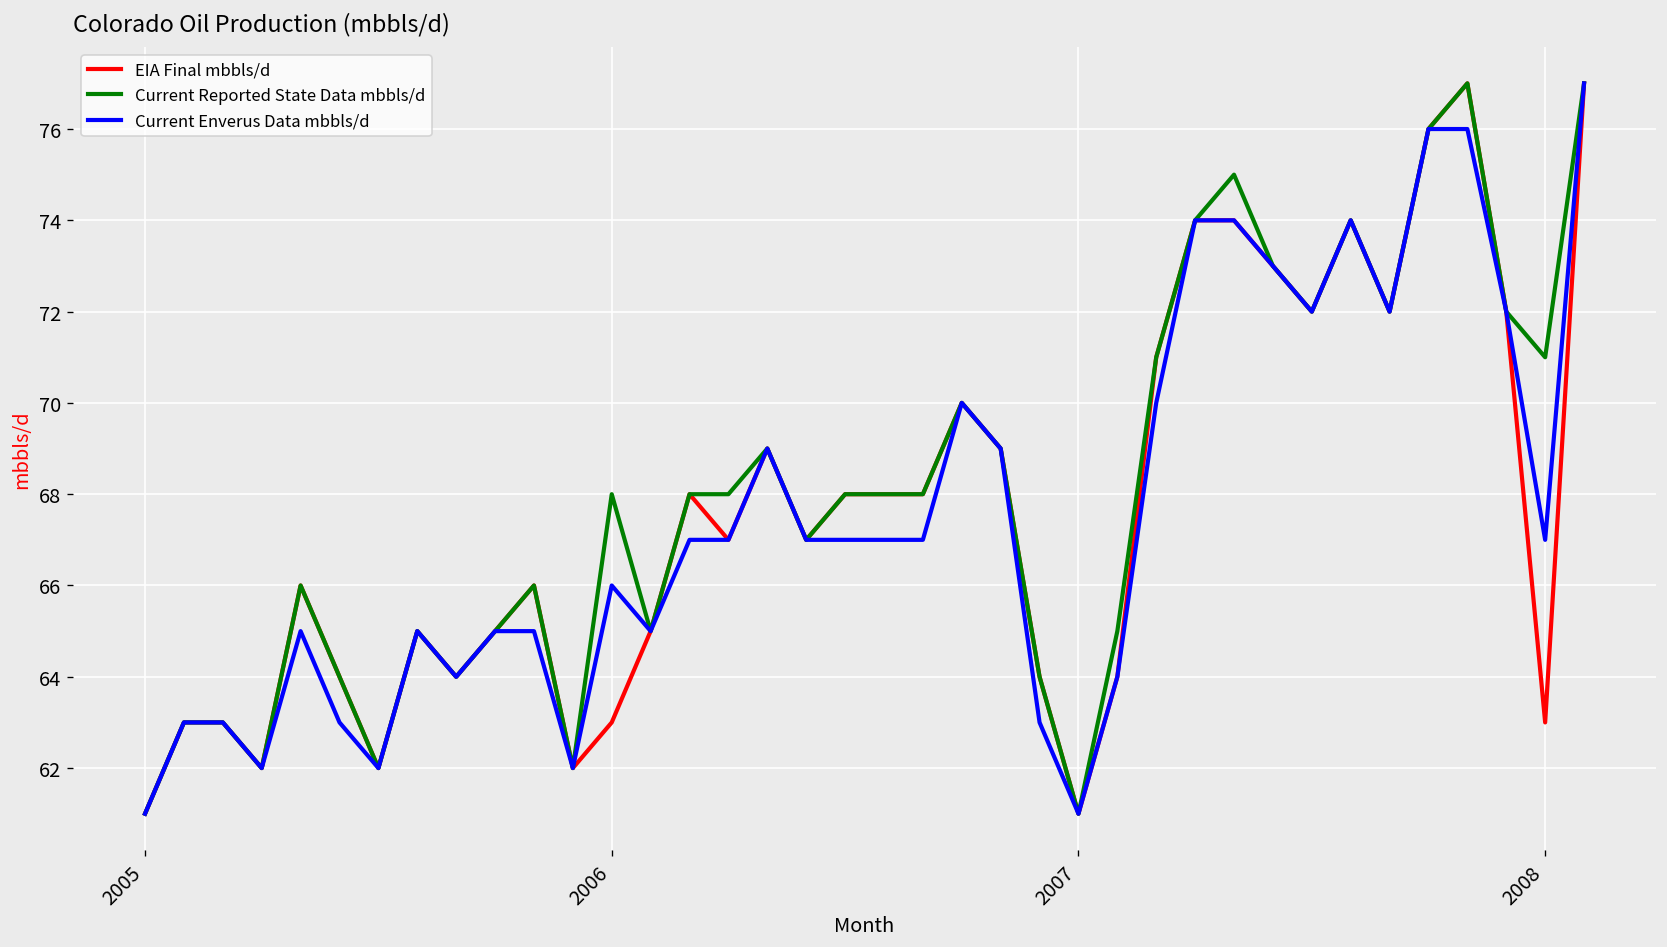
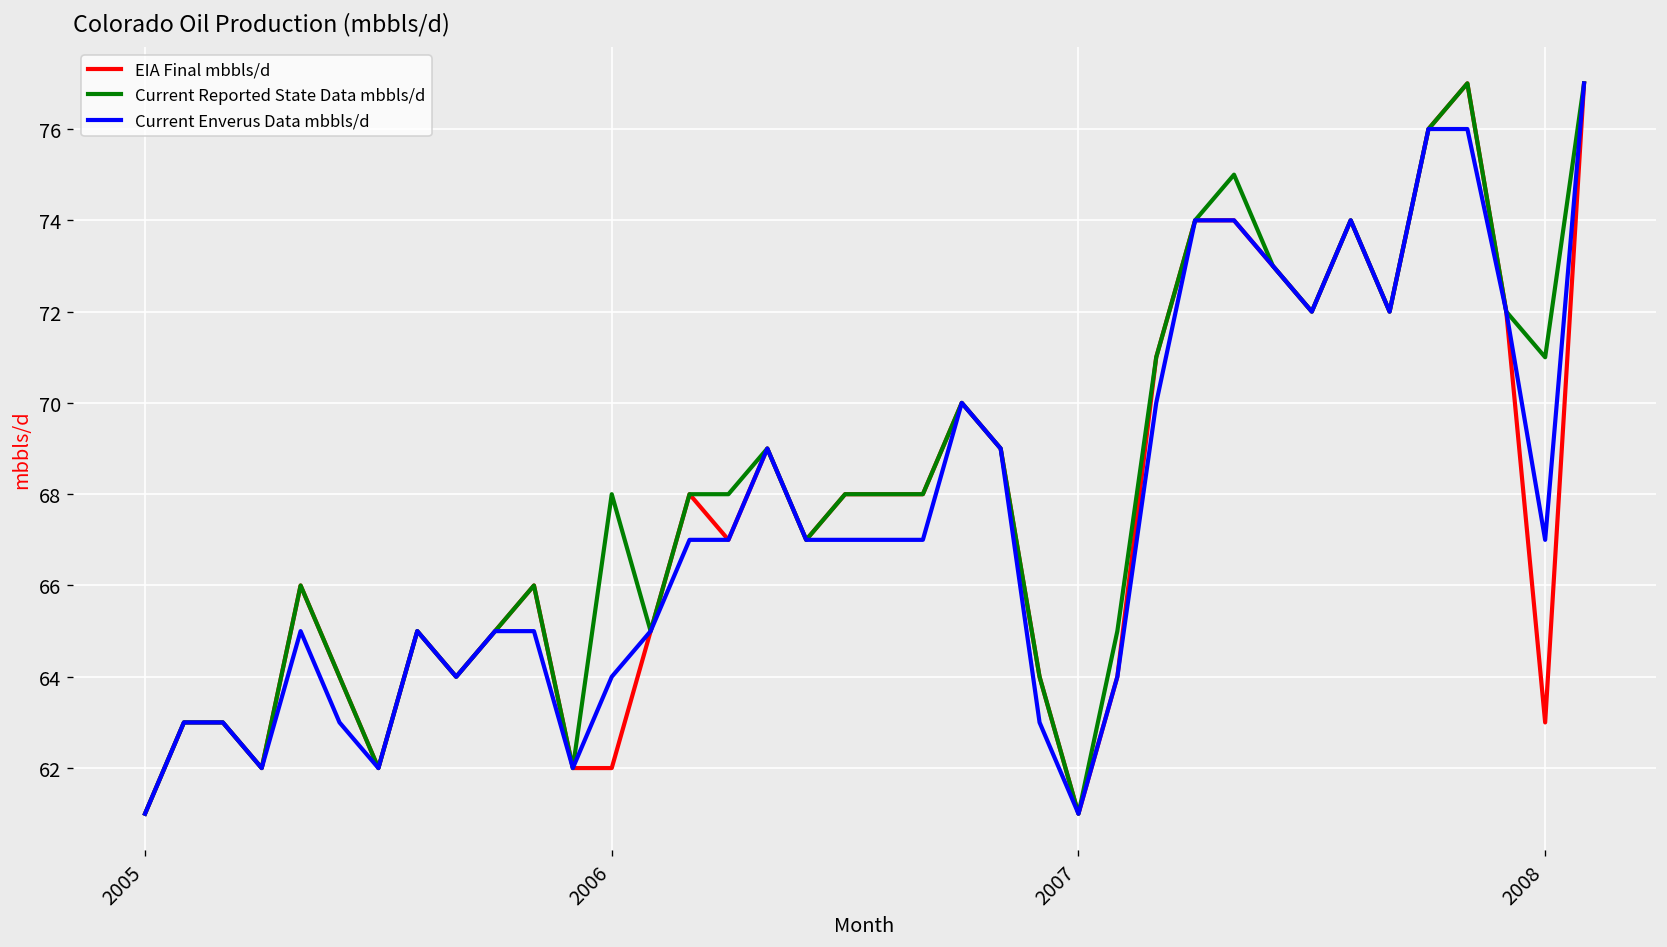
  {
    "EIA Final mbbls/d": {
-     "2006": 63,
+     "2006": 62,
      "2008": 63
    },
    "Current Reported State Data mbbls/d": {
      "2006": 68,
      "2008": 71
    },
    "Current Enverus Data mbbls/d": {
-     "2006": 66,
+     "2006": 64,
      "2008": 67
    }
  }
